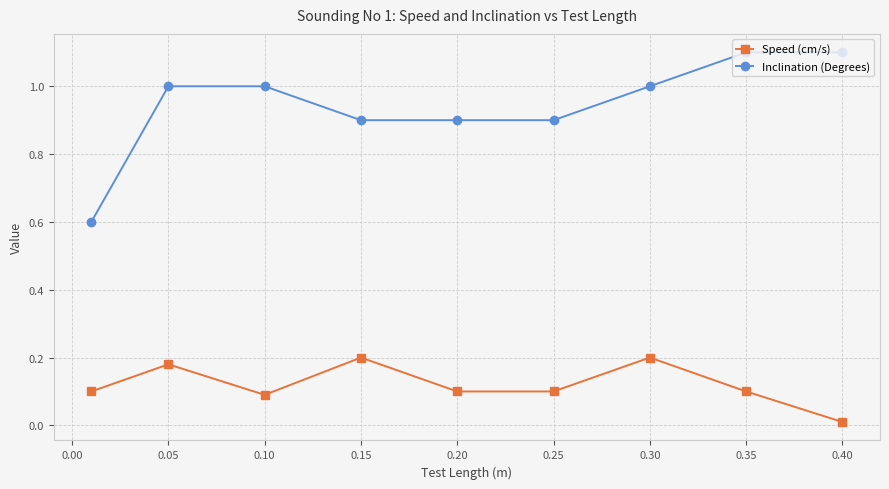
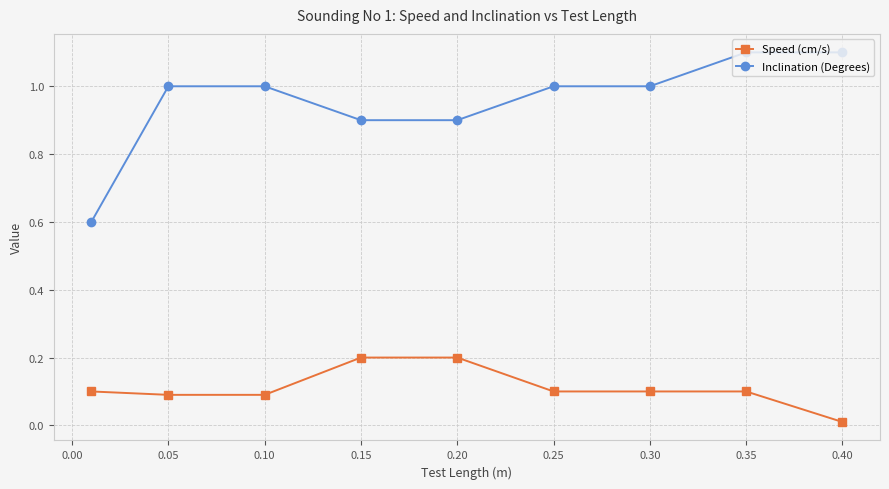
  {
    "Speed (cm/s)": {
-     "0.05": 0.18,
+     "0.05": 0.09,
      "0.10": 0.09,
      "0.15": 0.20,
-     "0.20": 0.1,
+     "0.20": 0.2,
      "0.25": 0.10,
-     "0.30": 0.2,
+     "0.30": 0.1,
      "0.35": 0.10,
      "0.40": 0.01
    },
    "Inclination (Degrees)": {
      "0.05": 1.0,
      "0.10": 1.0,
      "0.15": 0.9,
      "0.20": 0.9,
-     "0.25": 0.9,
+     "0.25": 1.0,
      "0.30": 1.0
    }
  }
